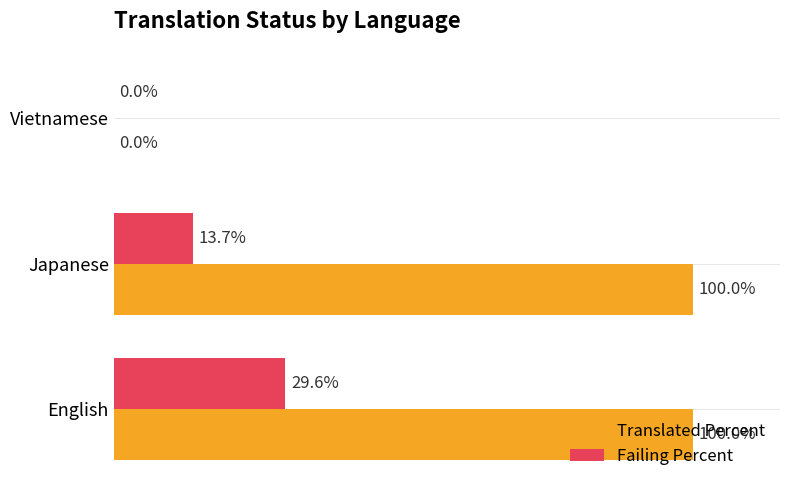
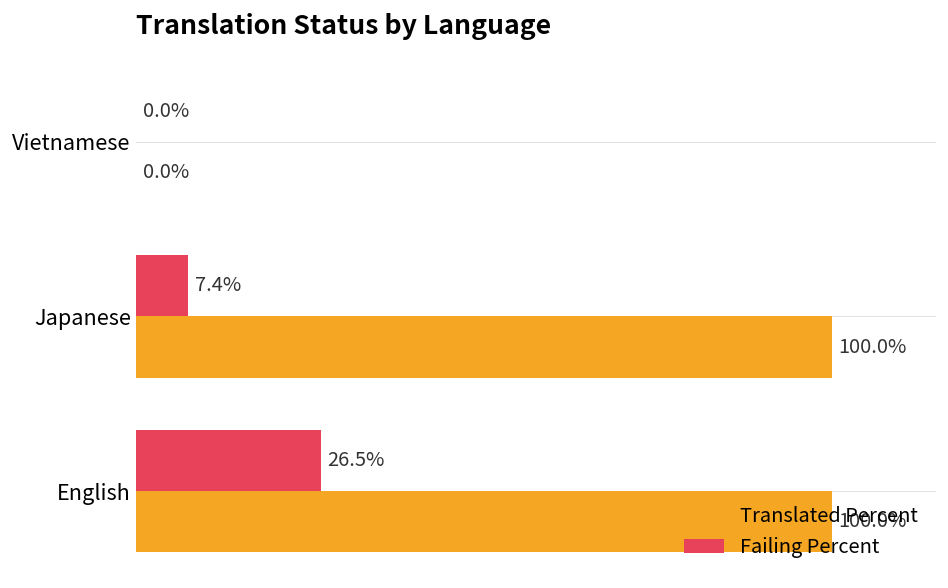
  {
    "Translated Percent": {
      "Vietnamese": "0.0%",
      "Japanese": "100.0%",
      "English": "100.0%"
    },
    "Failing Percent": {
      "Vietnamese": "0.0%",
-     "Japanese": "13.7%",
-     "English": "29.6%"
+     "Japanese": "7.4%",
+     "English": "26.5%"
    }
  }
